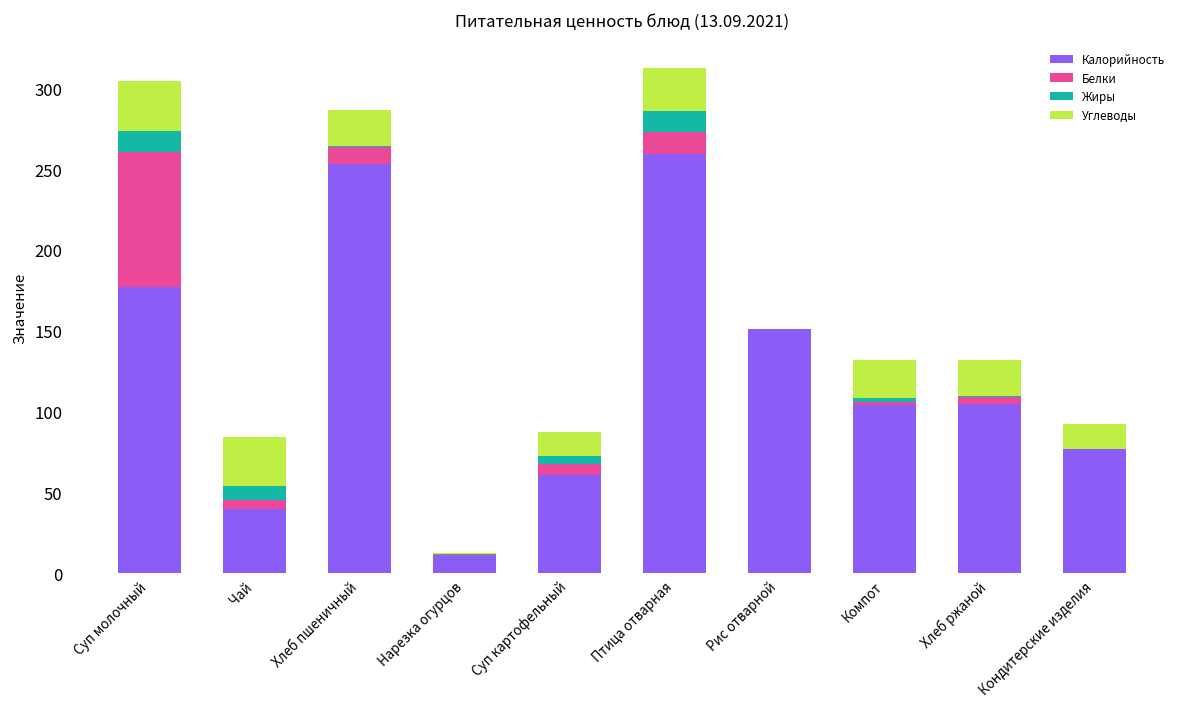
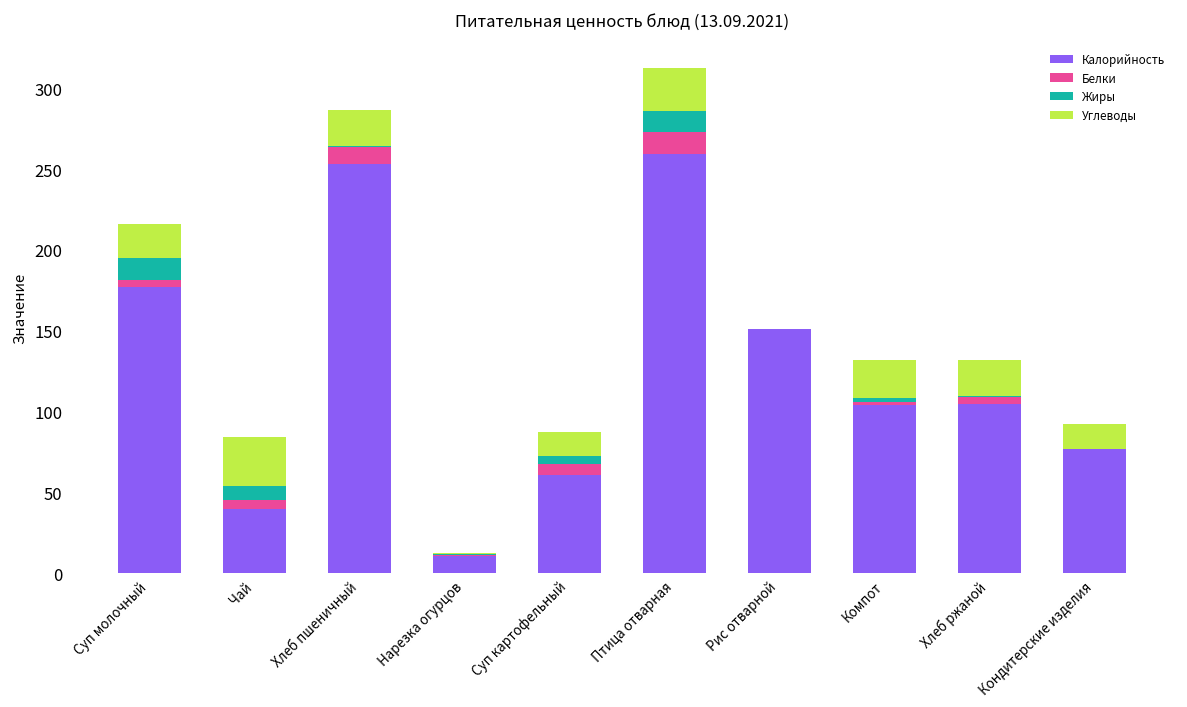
  {
    "Калорийность": {
      "Суп молочный": 177,
      "Чай": 40,
      "Хлеб пшеничный": 253,
      "Нарезка огурцов": 11,
      "Суп картофельный": 61,
      "Птица отварная": 259,
      "Рис отварной": 151,
      "Компот": 104,
      "Хлеб ржаной": 105,
      "Кондитерские изделия": 77
    },
    "Белки": {
-     "Суп молочный": 83,
+     "Суп молочный": 5,
      "Чай": 5,
      "Хлеб пшеничный": 11,
      "Суп картофельный": 7,
      "Птица отварная": 14,
      "Рис отварной": 0,
      "Хлеб ржаной": 4
    },
    "Жиры": {
      "Суп молочный": 13,
      "Чай": 9,
      "Суп картофельный": 5,
      "Птица отварная": 13,
      "Рис отварной": 0,
      "Компот": 3
    },
    "Углеводы": {
-     "Суп молочный": 31,
+     "Суп молочный": 21,
      "Чай": 30,
      "Хлеб пшеничный": 22,
      "Суп картофельный": 15,
      "Птица отварная": 27,
      "Рис отварной": 0,
      "Компот": 23,
      "Хлеб ржаной": 23,
      "Кондитерские изделия": 15
    }
  }
